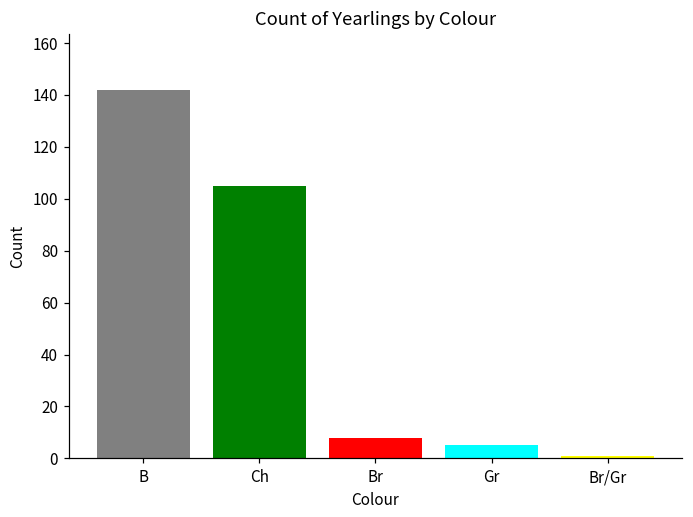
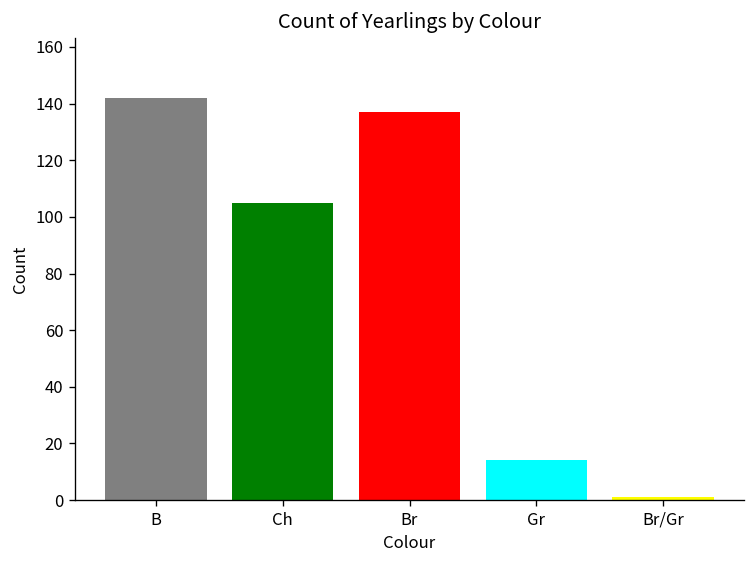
  {
    "B": 142,
    "Ch": 105,
-   "Br": 8,
-   "Gr": 5
+   "Br": 137,
+   "Gr": 14
  }
